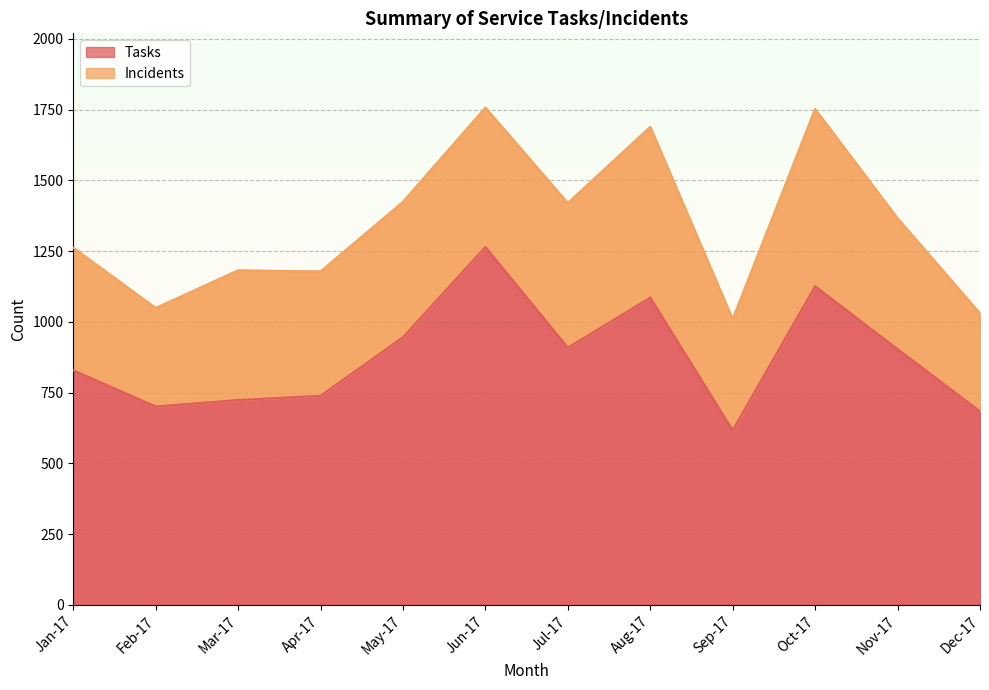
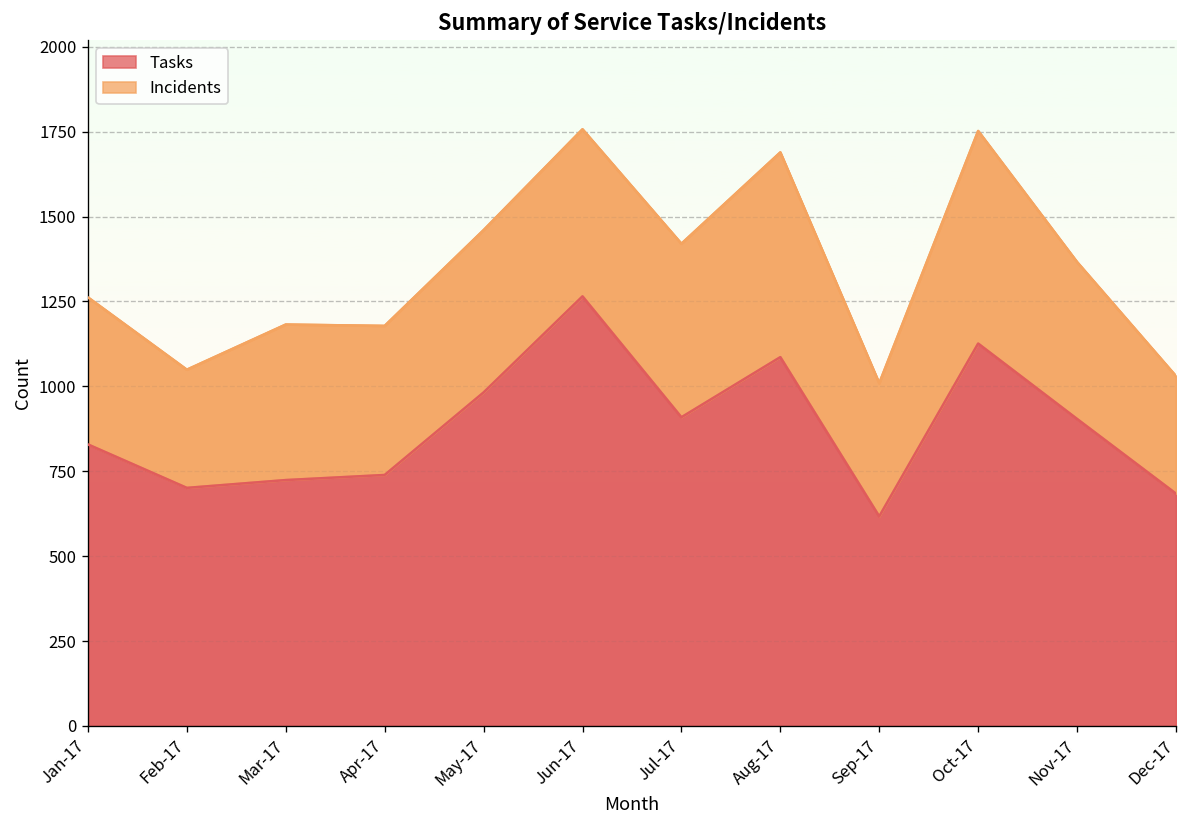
  {
    "Tasks": {
      "Jan-17": 830,
      "Feb-17": 700,
      "Mar-17": 720,
      "Apr-17": 740,
-     "May-17": 950,
+     "May-17": 980,
      "Jun-17": 1270,
      "Jul-17": 910,
      "Aug-17": 1090,
      "Sep-17": 620,
      "Oct-17": 1130,
      "Nov-17": 900,
      "Dec-17": 680
    },
    "Incidents": {
      "Jan-17": 430,
      "Feb-17": 350,
      "Mar-17": 460,
      "Apr-17": 440,
      "May-17": 480,
      "Jun-17": 490,
      "Jul-17": 510,
      "Aug-17": 600,
      "Sep-17": 390,
      "Oct-17": 630,
      "Nov-17": 460,
      "Dec-17": 350
    }
  }
